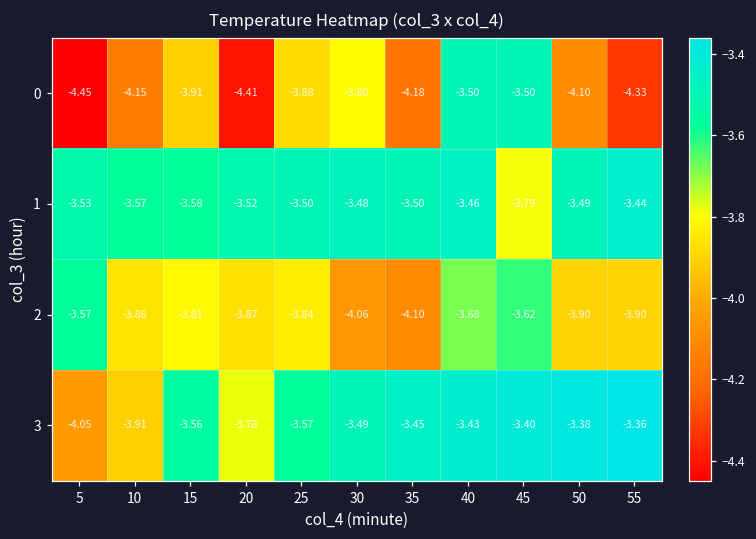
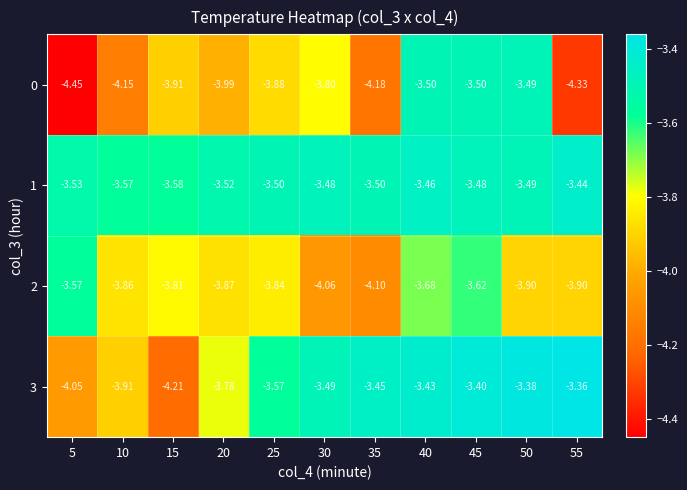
  {
    "0": {
      "5": -4.45,
      "10": -4.15,
      "15": -3.91,
-     "20": -4.41,
+     "20": -3.99,
      "25": -3.88,
      "30": -3.80,
      "35": -4.18,
      "40": -3.50,
      "45": -3.50,
-     "50": -4.10,
+     "50": -3.49,
      "55": -4.33
    },
    "1": {
      "5": -3.53,
      "10": -3.57,
      "15": -3.58,
      "20": -3.52,
      "25": -3.50,
      "30": -3.48,
      "35": -3.50,
      "40": -3.46,
-     "45": -3.79,
+     "45": -3.48,
      "50": -3.49,
      "55": -3.44
    },
    "2": {
      "5": -3.57,
      "10": -3.86,
      "15": -3.81,
      "20": -3.87,
      "25": -3.84,
      "30": -4.06,
      "35": -4.10,
      "40": -3.68,
      "45": -3.62,
      "50": -3.90,
      "55": -3.90
    },
    "3": {
      "5": -4.05,
      "10": -3.91,
-     "15": -3.56,
+     "15": -4.21,
      "20": -3.78,
      "25": -3.57,
      "30": -3.49,
      "35": -3.45,
      "40": -3.43,
      "45": -3.40,
      "50": -3.38,
      "55": -3.36
    }
  }
